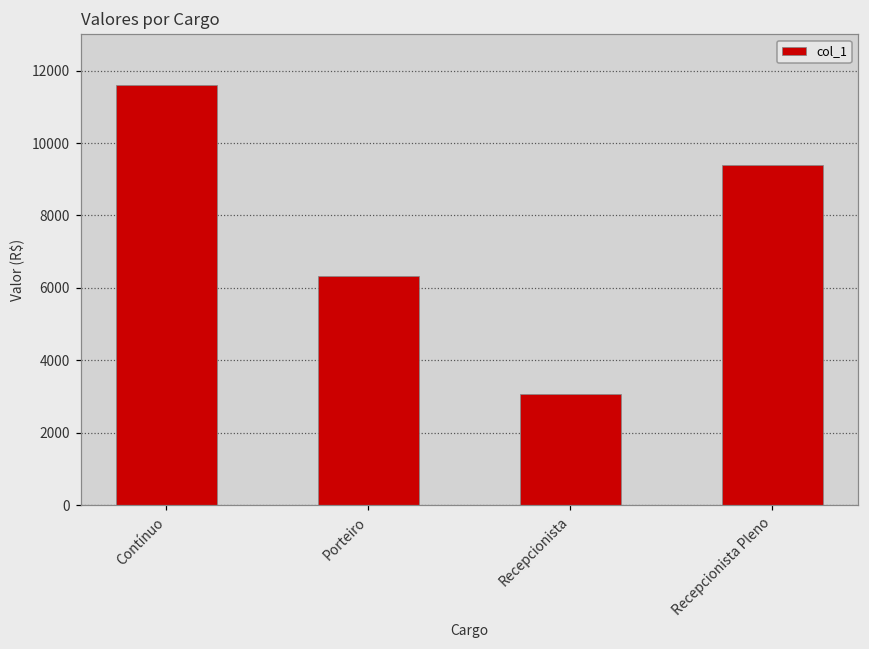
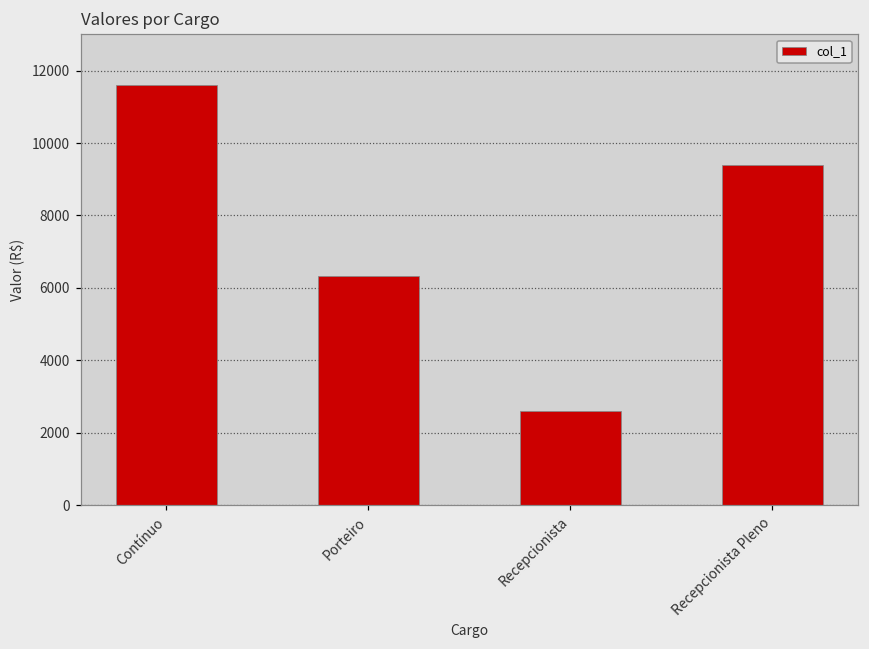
  {
    "Contínuo": 11600,
    "Porteiro": 6300,
-   "Recepcionista": 3100,
+   "Recepcionista": 2600,
    "Recepcionista Pleno": 9400
  }
